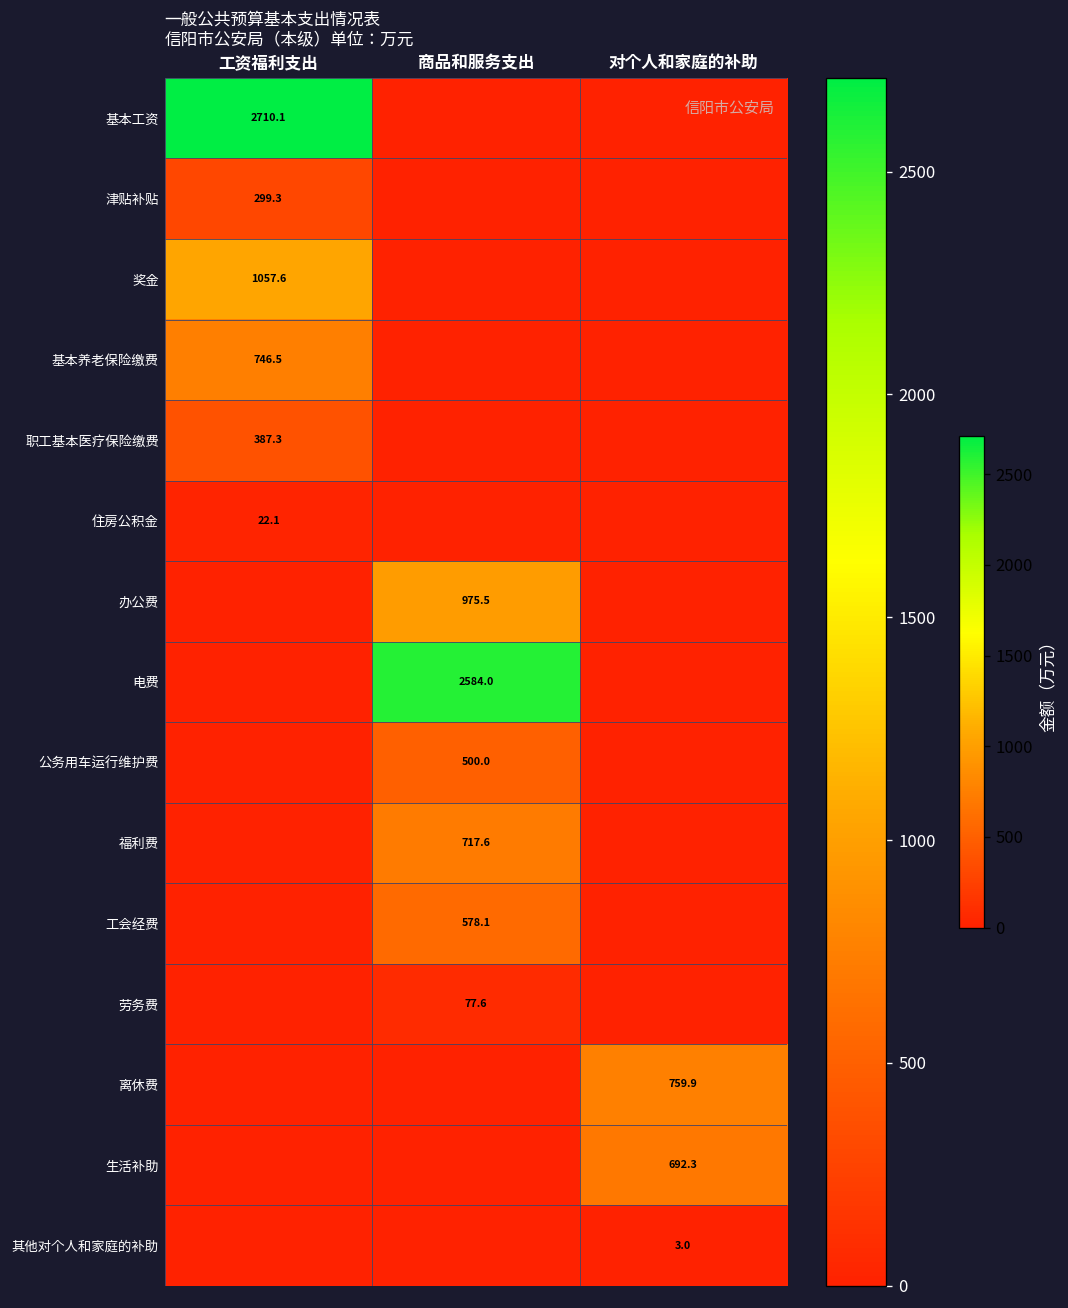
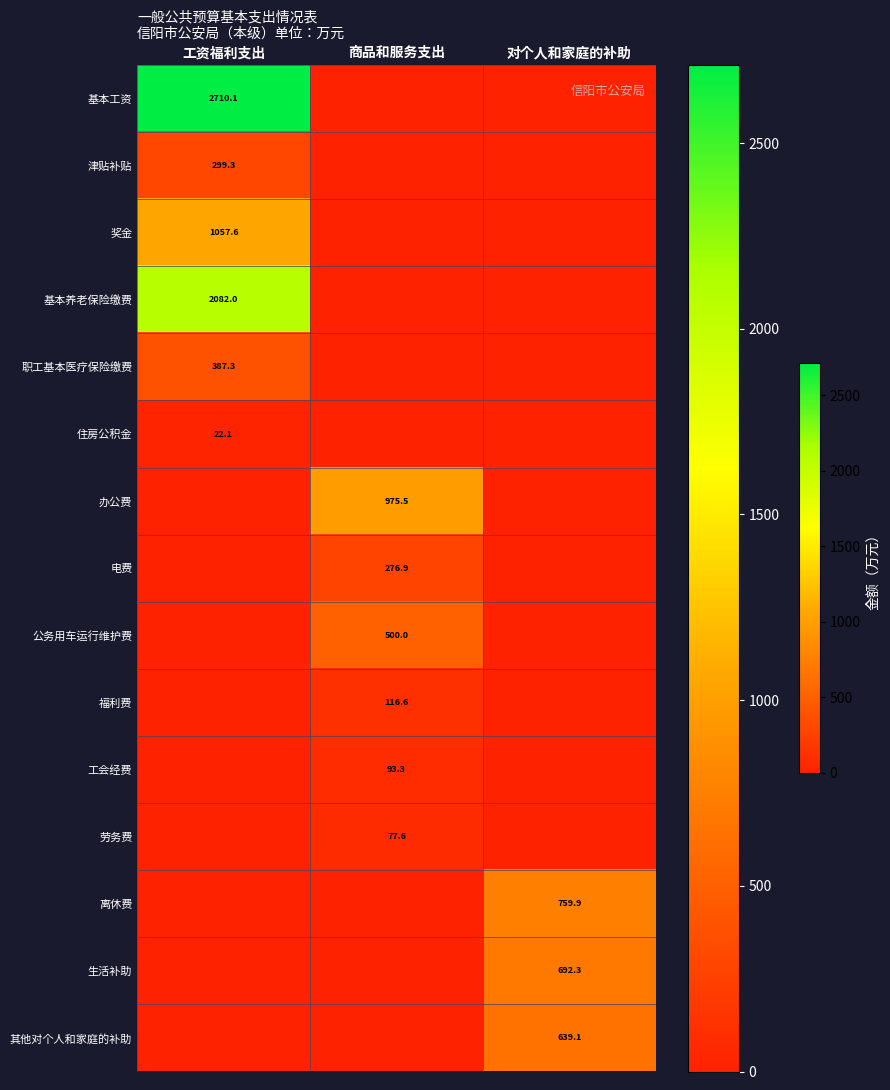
  {
    "基本工资": {
      "工资福利支出": 2710.1
    },
    "津贴补贴": {
      "工资福利支出": 299.3
    },
    "奖金": {
      "工资福利支出": 1057.6
    },
    "基本养老保险缴费": {
-     "工资福利支出": 746.5
+     "工资福利支出": 2082.0
    },
    "职工基本医疗保险缴费": {
      "工资福利支出": 387.3
    },
    "住房公积金": {
      "工资福利支出": 22.1
    },
    "办公费": {
      "商品和服务支出": 975.5
    },
    "电费": {
-     "商品和服务支出": 2584.0
+     "商品和服务支出": 276.9
    },
    "公务用车运行维护费": {
      "商品和服务支出": 500.0
    },
    "福利费": {
-     "商品和服务支出": 717.6
+     "商品和服务支出": 116.6
    },
    "工会经费": {
-     "商品和服务支出": 578.1
+     "商品和服务支出": 93.3
    },
    "劳务费": {
      "商品和服务支出": 77.6
    },
    "离休费": {
      "对个人和家庭的补助": 759.9
    },
    "生活补助": {
      "对个人和家庭的补助": 692.3
    },
    "其他对个人和家庭的补助": {
-     "对个人和家庭的补助": 3.0
+     "对个人和家庭的补助": 639.1
    }
  }
